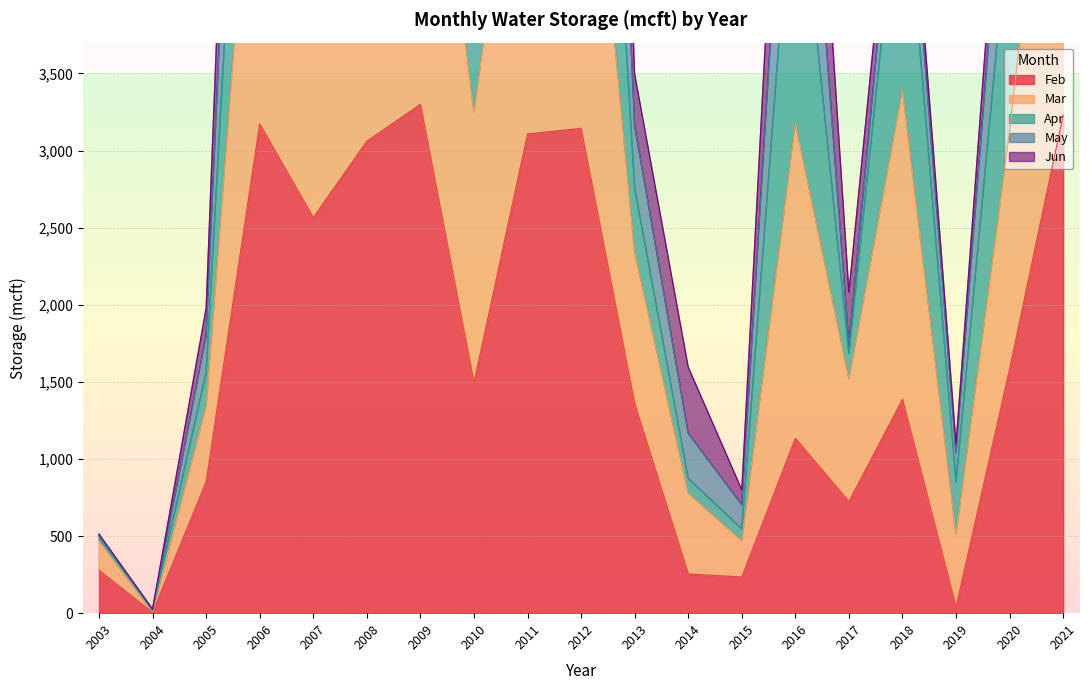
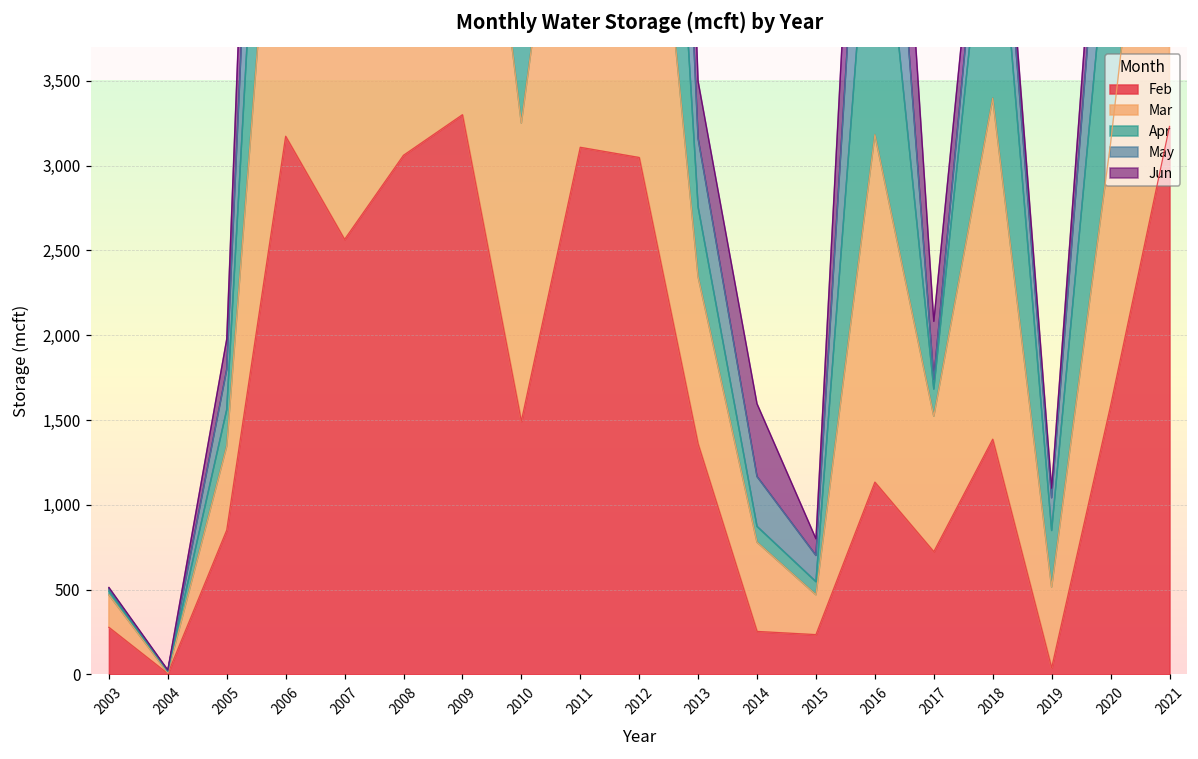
  {
    "Feb": {
      "2003": "280",
      "2005": "850",
      "2006": "3,170",
      "2007": "2,570",
      "2008": "3,060",
      "2009": "3,300",
      "2010": "1,490",
      "2011": "3,110",
-     "2012": "3,140",
+     "2012": "3,050",
      "2013": "1,360",
      "2014": "250",
      "2015": "240",
      "2016": "1,130",
      "2017": "720",
      "2018": "1,390",
      "2019": "40",
      "2020": "1,580"
    },
    "Mar": {
      "2003": "190",
      "2005": "500",
      "2010": "1,760",
      "2013": "990",
      "2014": "530",
      "2015": "240",
      "2016": "2,050",
      "2017": "800",
      "2018": "2,010",
      "2019": "480"
    },
    "Jun": {
      "2005": "180",
      "2013": "340",
      "2014": "430",
      "2015": "100",
      "2017": "340",
      "2019": "60"
    }
  }
